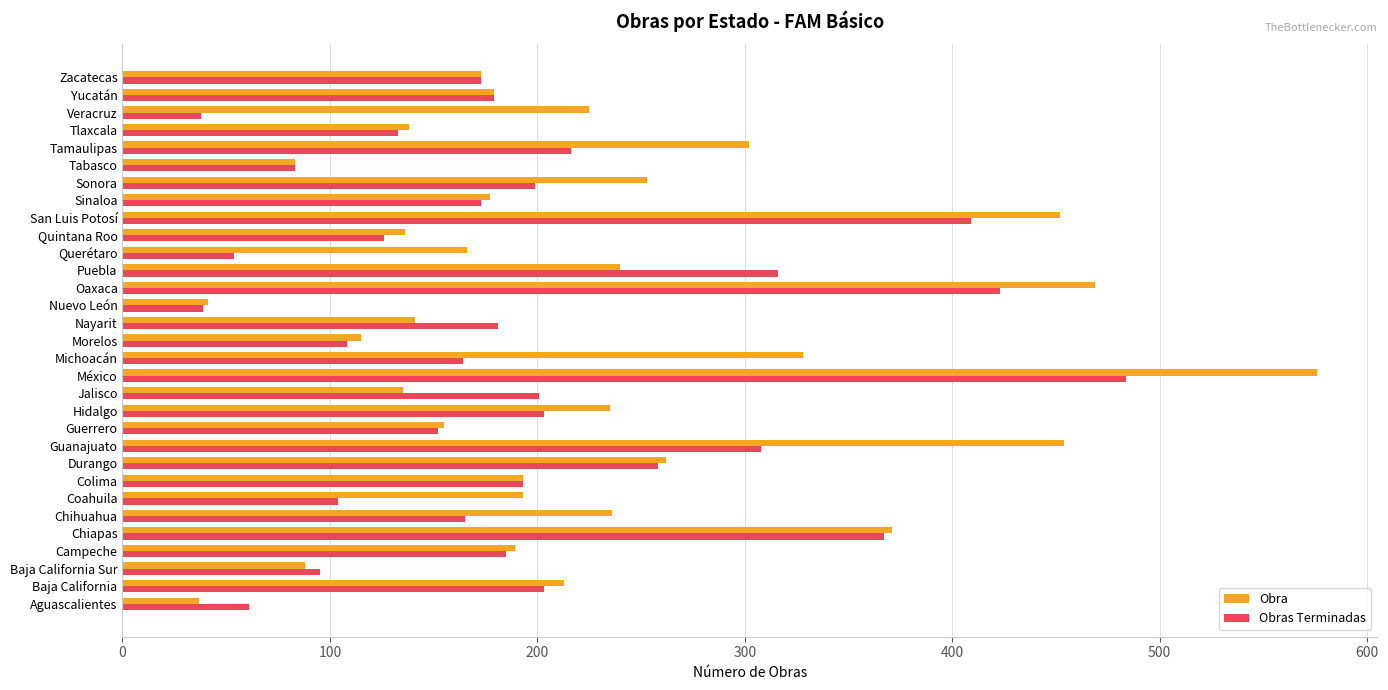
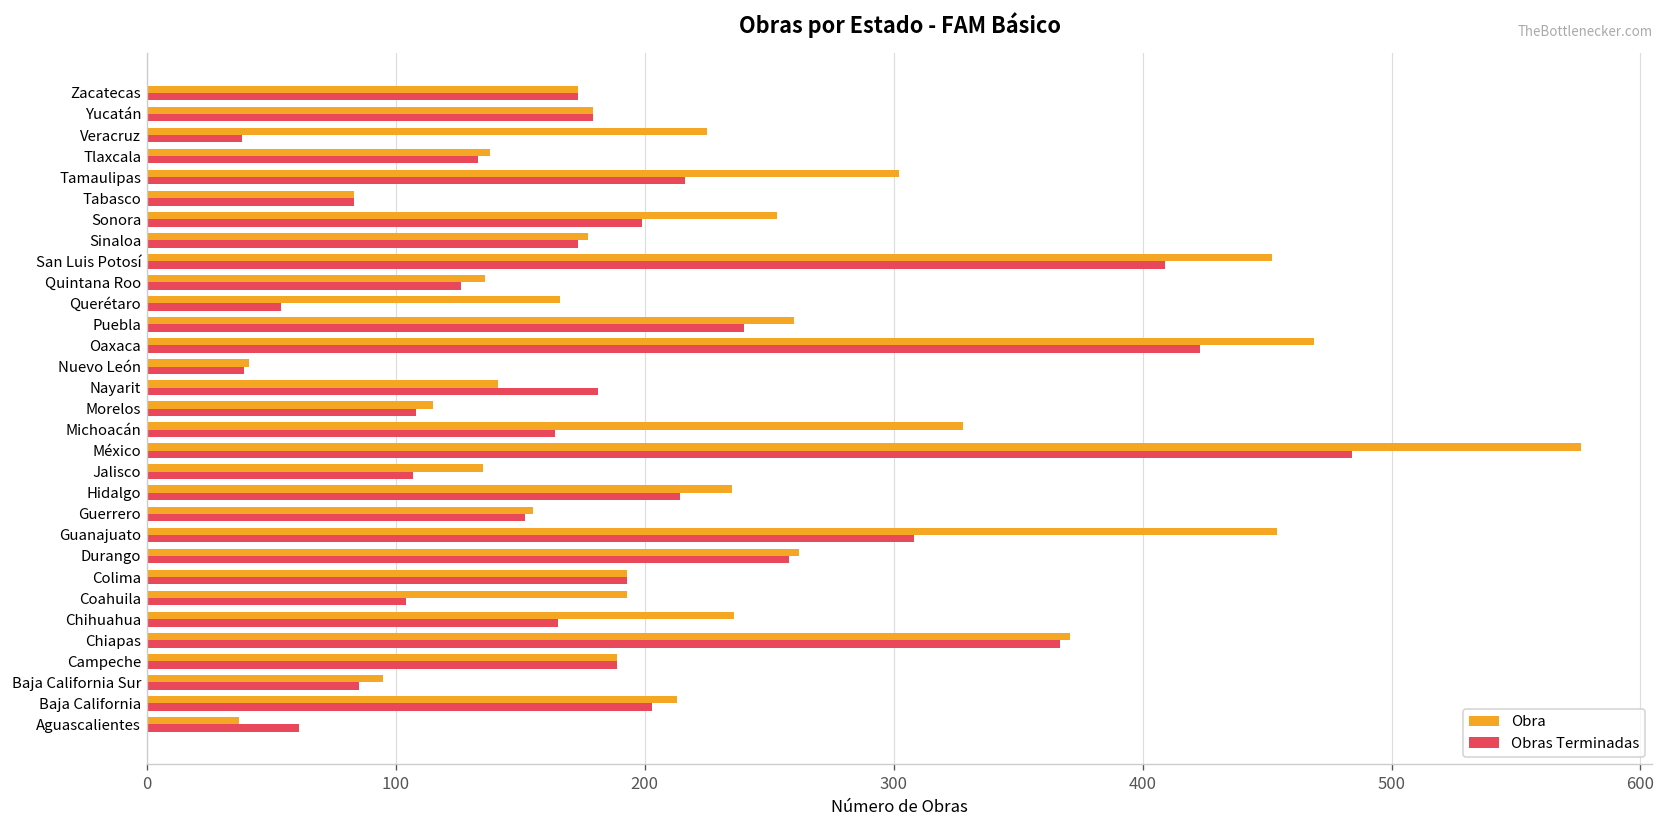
  {
    "Obra": {
      "Zacatecas": 173,
      "Yucatán": 179,
      "Veracruz": 225,
      "Tlaxcala": 138,
      "Tamaulipas": 302,
      "Tabasco": 83,
      "Sonora": 253,
      "Sinaloa": 177,
      "San Luis Potosí": 452,
      "Quintana Roo": 136,
      "Querétaro": 166,
-     "Puebla": 240,
+     "Puebla": 260,
      "Oaxaca": 469,
      "Nuevo León": 41,
      "Nayarit": 141,
      "Morelos": 115,
      "Michoacán": 328,
      "México": 576,
      "Jalisco": 135,
      "Hidalgo": 235,
      "Guerrero": 155,
      "Guanajuato": 454,
      "Durango": 262,
      "Colima": 193,
      "Coahuila": 193,
      "Chihuahua": 236,
      "Chiapas": 371,
      "Campeche": 189,
-     "Baja California Sur": 88,
+     "Baja California Sur": 95,
      "Baja California": 213,
      "Aguascalientes": 37
    },
    "Obras Terminadas": {
      "Zacatecas": 173,
      "Yucatán": 179,
      "Veracruz": 38,
      "Tlaxcala": 133,
      "Tamaulipas": 216,
      "Tabasco": 83,
      "Sonora": 199,
      "Sinaloa": 173,
      "San Luis Potosí": 409,
      "Quintana Roo": 126,
      "Querétaro": 54,
-     "Puebla": 316,
+     "Puebla": 240,
      "Oaxaca": 423,
      "Nuevo León": 39,
      "Nayarit": 181,
      "Morelos": 108,
      "Michoacán": 164,
      "México": 484,
-     "Jalisco": 201,
-     "Hidalgo": 203,
+     "Jalisco": 107,
+     "Hidalgo": 214,
      "Guerrero": 152,
      "Guanajuato": 308,
      "Durango": 258,
      "Colima": 193,
      "Coahuila": 104,
      "Chihuahua": 165,
      "Chiapas": 367,
-     "Campeche": 185,
-     "Baja California Sur": 95,
+     "Campeche": 189,
+     "Baja California Sur": 85,
      "Baja California": 203,
      "Aguascalientes": 61
    }
  }
